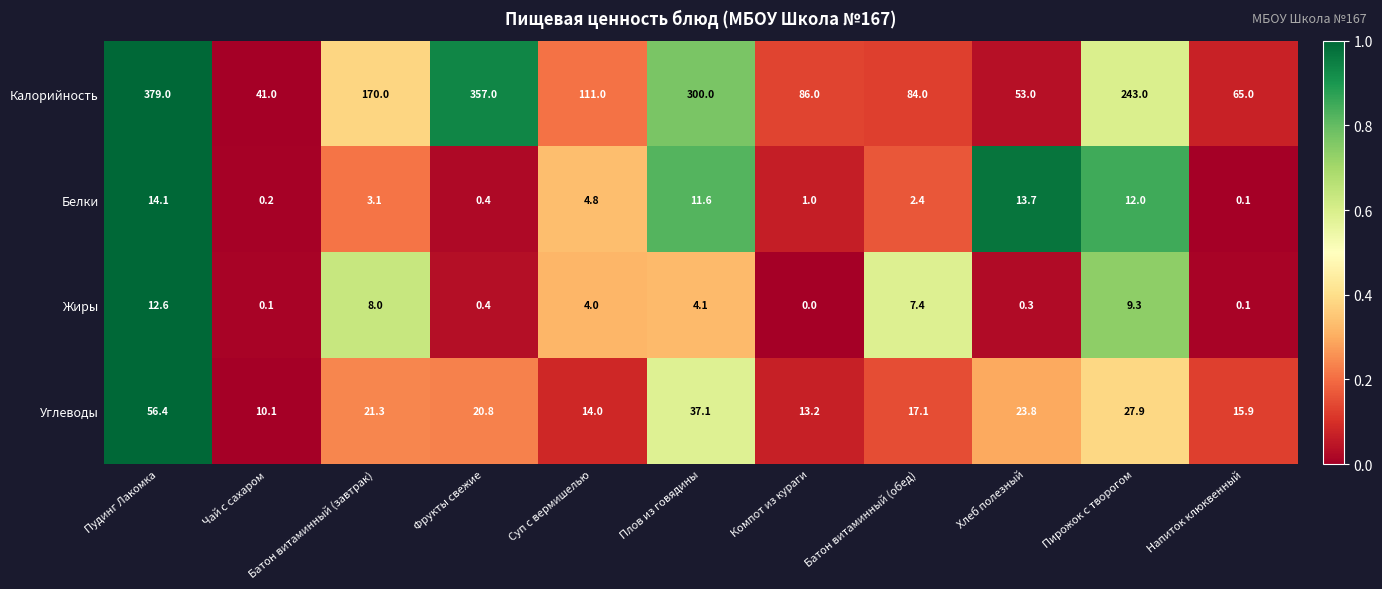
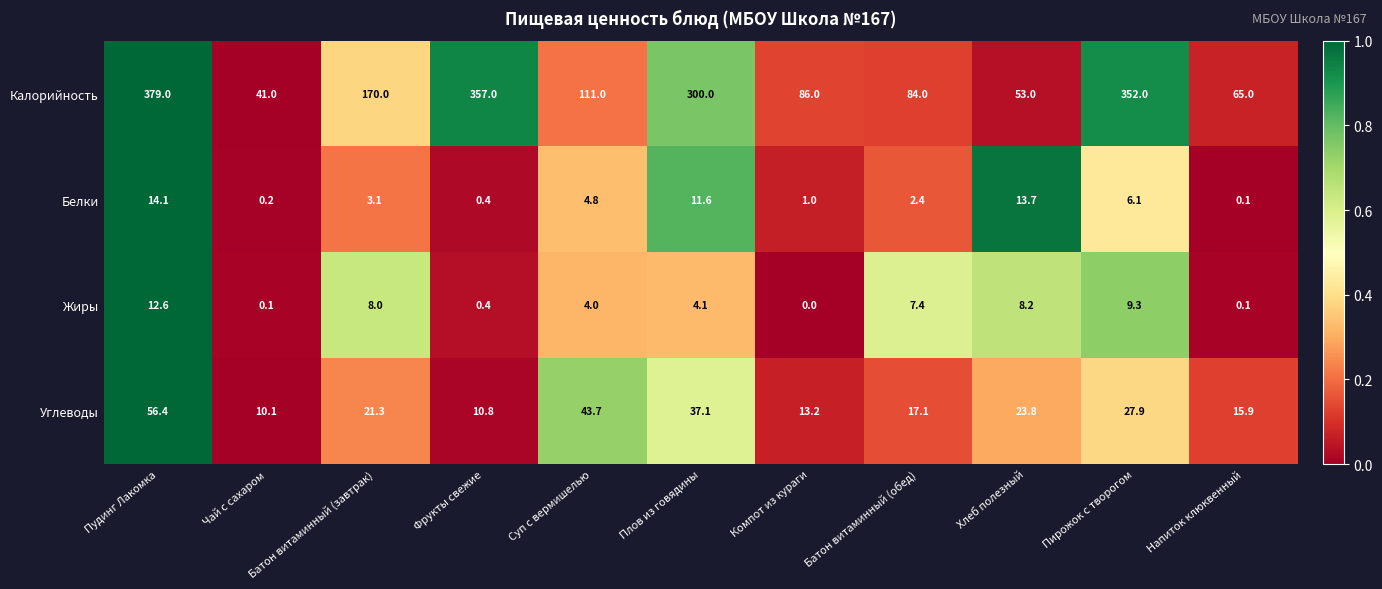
  {
    "Калорийность": {
      "Пудинг Лакомка": 379.0,
      "Чай с сахаром": 41.0,
      "Батон витаминный (завтрак)": 170.0,
      "Фрукты свежие": 357.0,
      "Суп с вермишелью": 111.0,
      "Плов из говядины": 300.0,
      "Компот из кураги": 86.0,
      "Батон витаминный (обед)": 84.0,
      "Хлеб полезный": 53.0,
-     "Пирожок с творогом": 243.0,
+     "Пирожок с творогом": 352.0,
      "Напиток клюквенный": 65.0
    },
    "Белки": {
      "Пудинг Лакомка": 14.1,
      "Чай с сахаром": 0.2,
      "Батон витаминный (завтрак)": 3.1,
      "Фрукты свежие": 0.4,
      "Суп с вермишелью": 4.8,
      "Плов из говядины": 11.6,
      "Компот из кураги": 1.0,
      "Батон витаминный (обед)": 2.4,
      "Хлеб полезный": 13.7,
-     "Пирожок с творогом": 12.0,
+     "Пирожок с творогом": 6.1,
      "Напиток клюквенный": 0.1
    },
    "Жиры": {
      "Пудинг Лакомка": 12.6,
      "Чай с сахаром": 0.1,
      "Батон витаминный (завтрак)": 8.0,
      "Фрукты свежие": 0.4,
      "Суп с вермишелью": 4.0,
      "Плов из говядины": 4.1,
      "Компот из кураги": 0.0,
      "Батон витаминный (обед)": 7.4,
-     "Хлеб полезный": 0.3,
+     "Хлеб полезный": 8.2,
      "Пирожок с творогом": 9.3,
      "Напиток клюквенный": 0.1
    },
    "Углеводы": {
      "Пудинг Лакомка": 56.4,
      "Чай с сахаром": 10.1,
      "Батон витаминный (завтрак)": 21.3,
-     "Фрукты свежие": 20.8,
-     "Суп с вермишелью": 14.0,
+     "Фрукты свежие": 10.8,
+     "Суп с вермишелью": 43.7,
      "Плов из говядины": 37.1,
      "Компот из кураги": 13.2,
      "Батон витаминный (обед)": 17.1,
      "Хлеб полезный": 23.8,
      "Пирожок с творогом": 27.9,
      "Напиток клюквенный": 15.9
    }
  }
